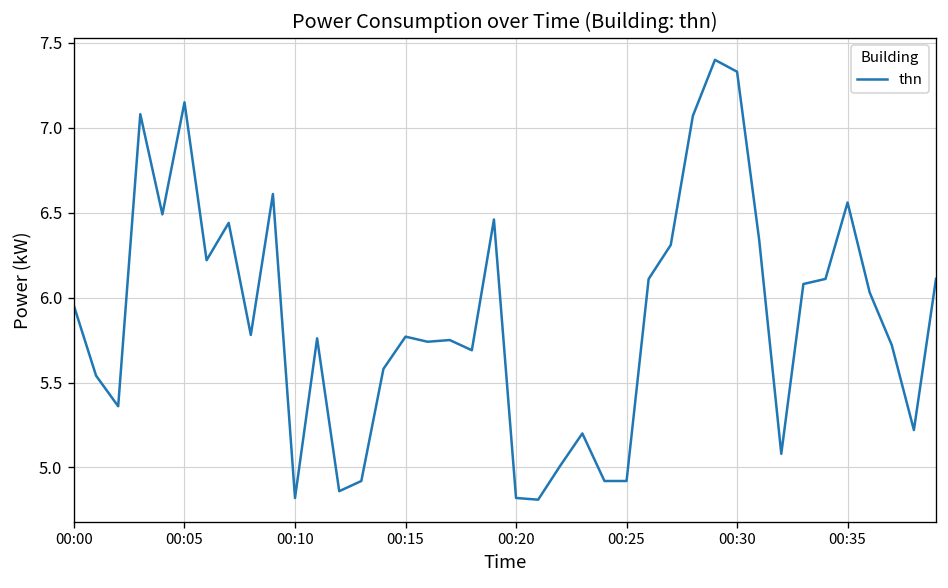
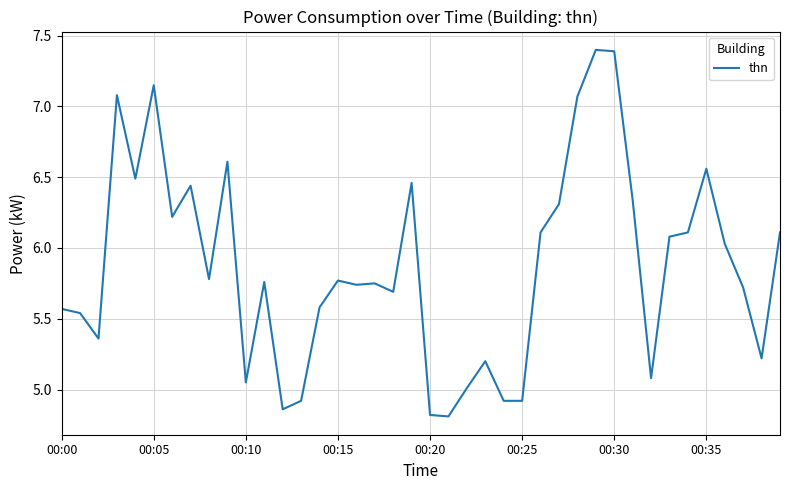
  {
-   "00:00": 5.95,
+   "00:00": 5.57,
    "00:05": 7.15,
-   "00:10": 4.82,
+   "00:10": 5.05,
    "00:15": 5.77,
    "00:20": 4.82,
    "00:25": 4.92,
-   "00:30": 7.33,
+   "00:30": 7.39,
    "00:35": 6.56
  }
